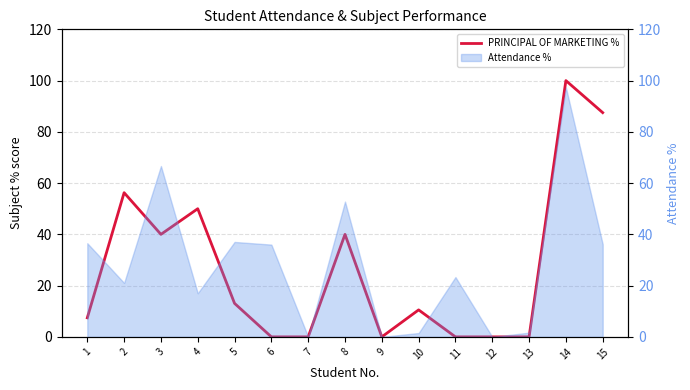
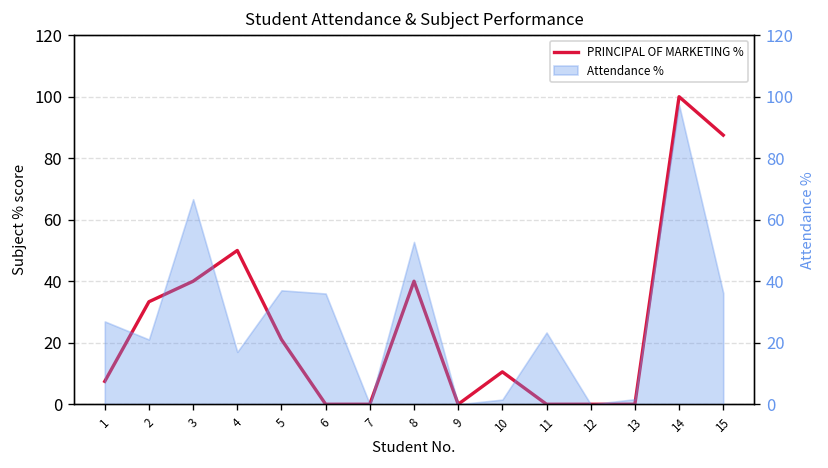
  {
    "PRINCIPAL OF MARKETING %": {
      "1": 7,
-     "2": 56,
+     "2": 33,
      "3": 40,
      "4": 50,
-     "5": 13,
+     "5": 21,
      "6": 0,
      "7": 0,
      "8": 40,
      "9": 0,
      "10": 11,
      "11": 0,
      "12": 0,
      "13": 0,
      "14": 100,
      "15": 88
    },
    "Attendance %": {
-     "1": 37,
+     "1": 27,
      "2": 21,
      "3": 67,
      "4": 17,
      "5": 37,
      "6": 36,
      "7": 0,
      "8": 53,
      "9": 0,
      "10": 2,
      "11": 23,
      "12": 0,
      "13": 2,
      "14": 97,
      "15": 36
    }
  }
